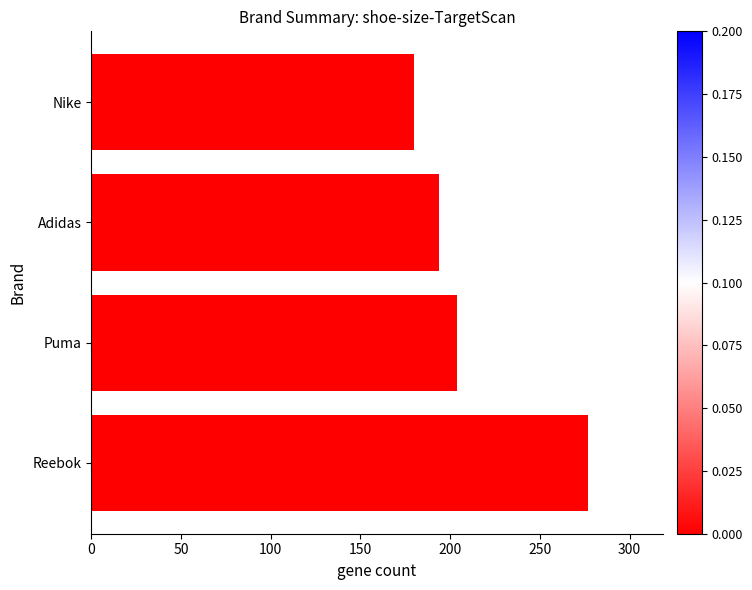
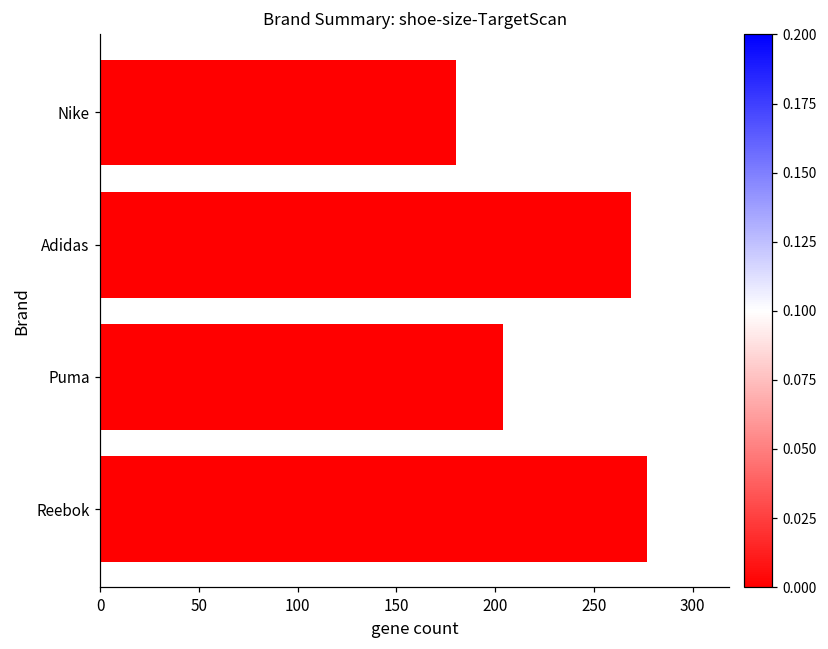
  {
    "Nike": 180,
-   "Adidas": 194,
+   "Adidas": 269,
    "Puma": 204,
    "Reebok": 277
  }
